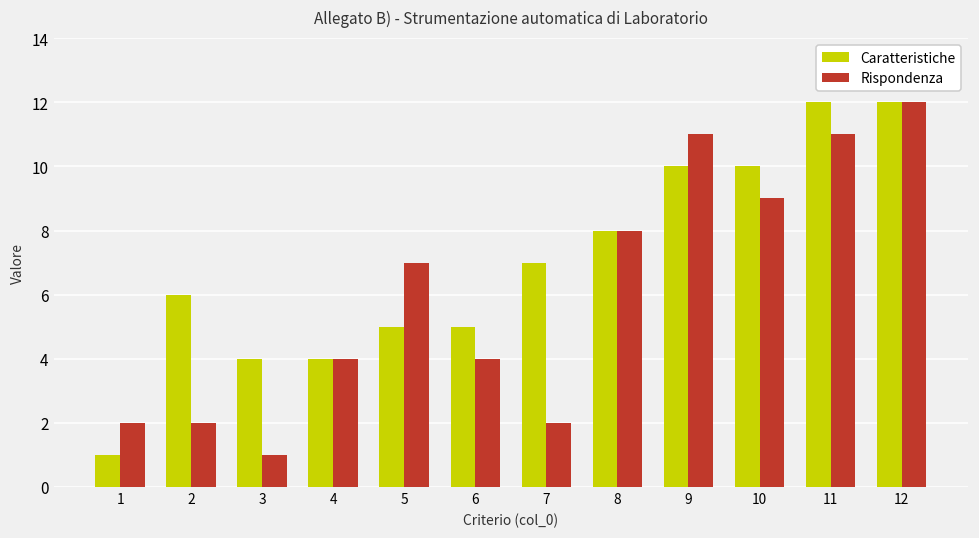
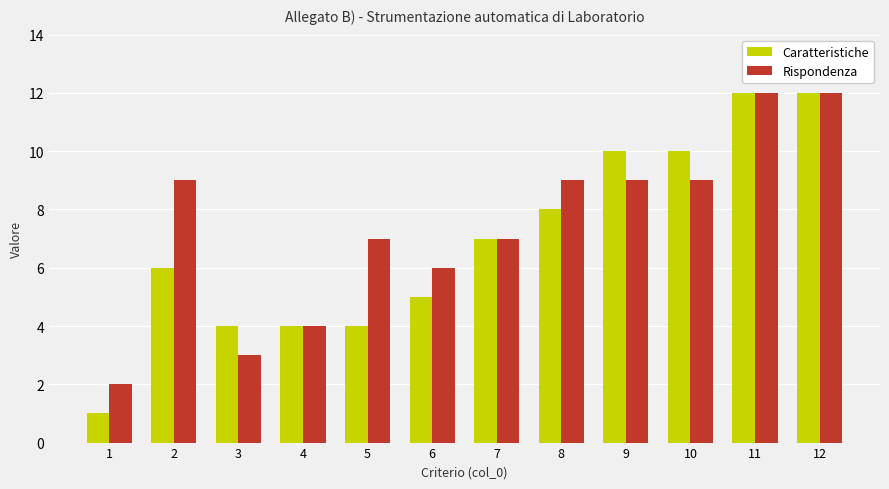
  {
    "Caratteristiche": {
      "1": 1,
      "2": 6,
      "3": 4,
      "4": 4,
-     "5": 5,
+     "5": 4,
      "6": 5,
      "7": 7,
      "8": 8,
      "9": 10,
      "10": 10,
      "11": 12,
      "12": 12
    },
    "Rispondenza": {
      "1": 2,
-     "2": 2,
-     "3": 1,
+     "2": 9,
+     "3": 3,
      "4": 4,
      "5": 7,
-     "6": 4,
-     "7": 2,
-     "8": 8,
-     "9": 11,
+     "6": 6,
+     "7": 7,
+     "8": 9,
+     "9": 9,
      "10": 9,
-     "11": 11,
+     "11": 12,
      "12": 12
    }
  }
